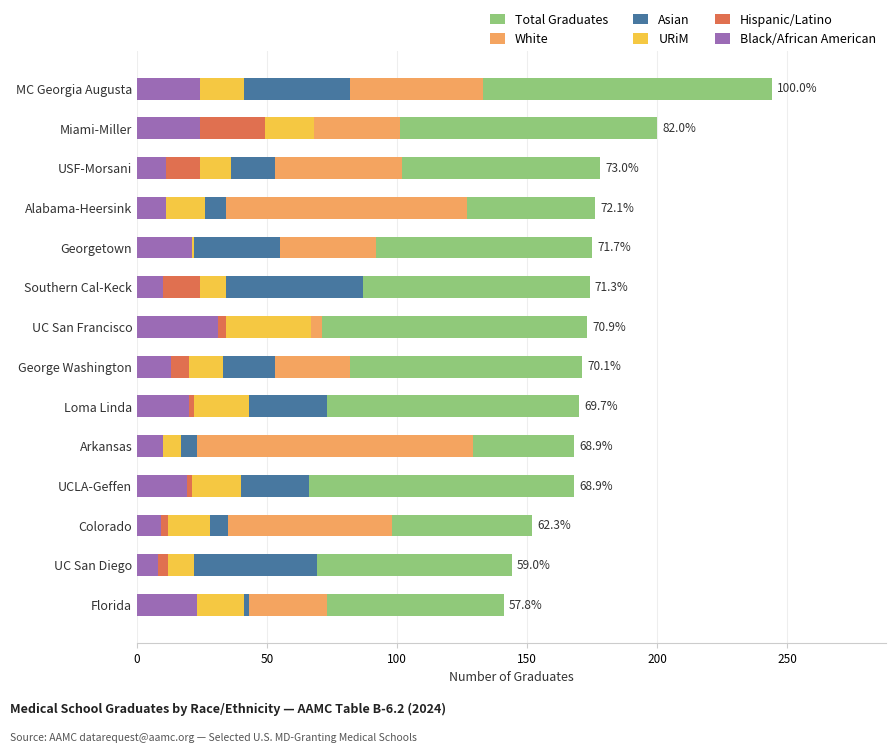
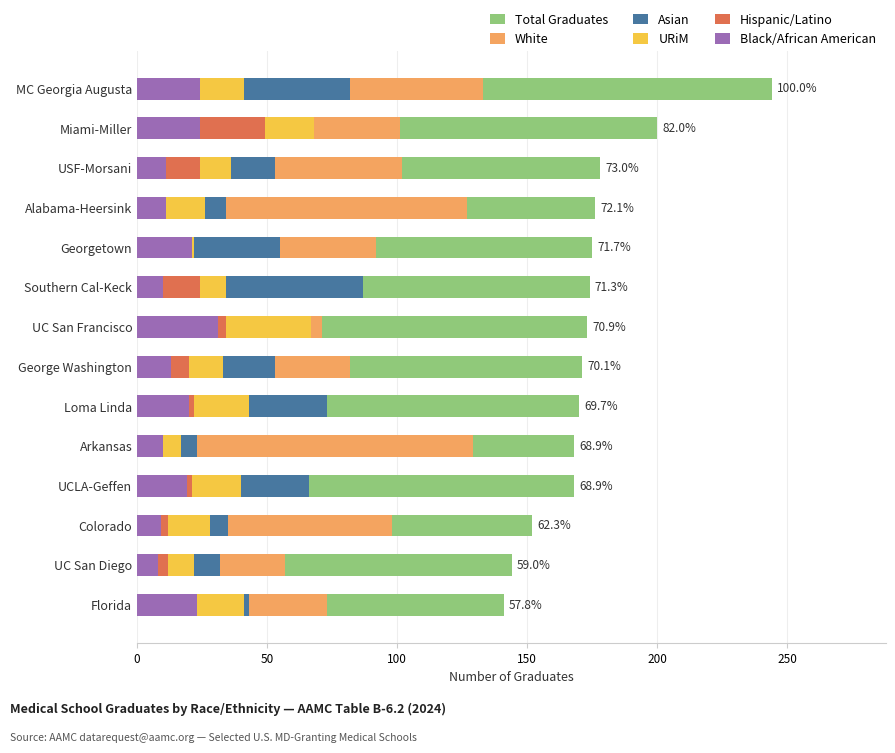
  {
    "Asian": {
-     "UC San Diego": 69
+     "UC San Diego": 32
    }
  }
